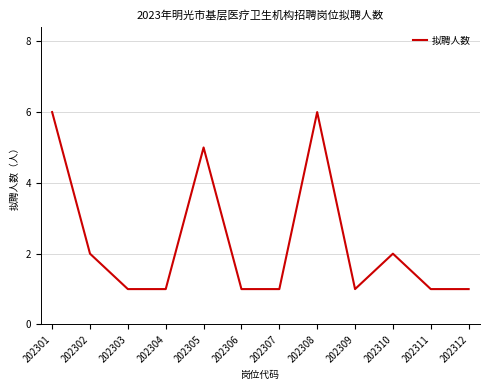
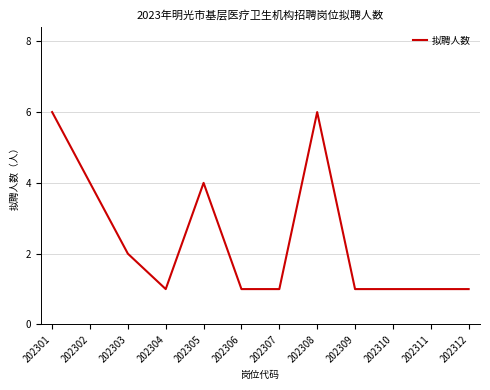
  {
    "202301": 6,
-   "202302": 2,
-   "202303": 1,
+   "202302": 4,
+   "202303": 2,
    "202304": 1,
-   "202305": 5,
+   "202305": 4,
    "202306": 1,
    "202307": 1,
    "202308": 6,
    "202309": 1,
-   "202310": 2,
+   "202310": 1,
    "202311": 1,
    "202312": 1
  }
